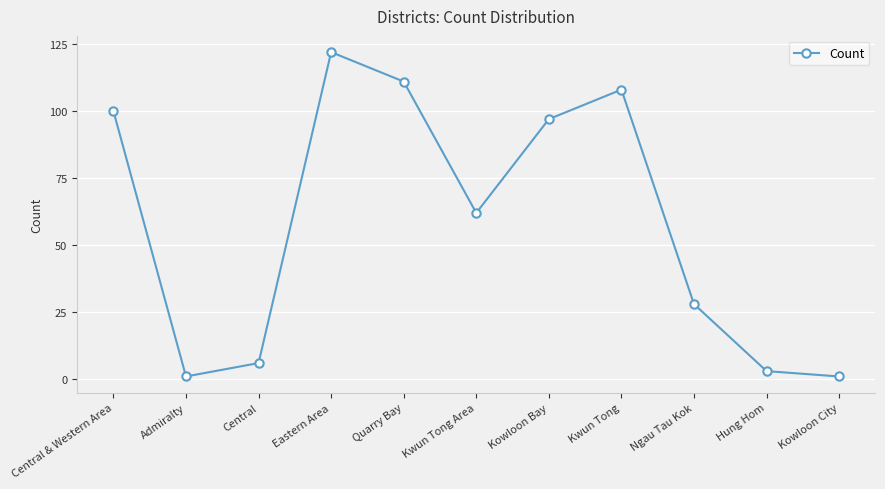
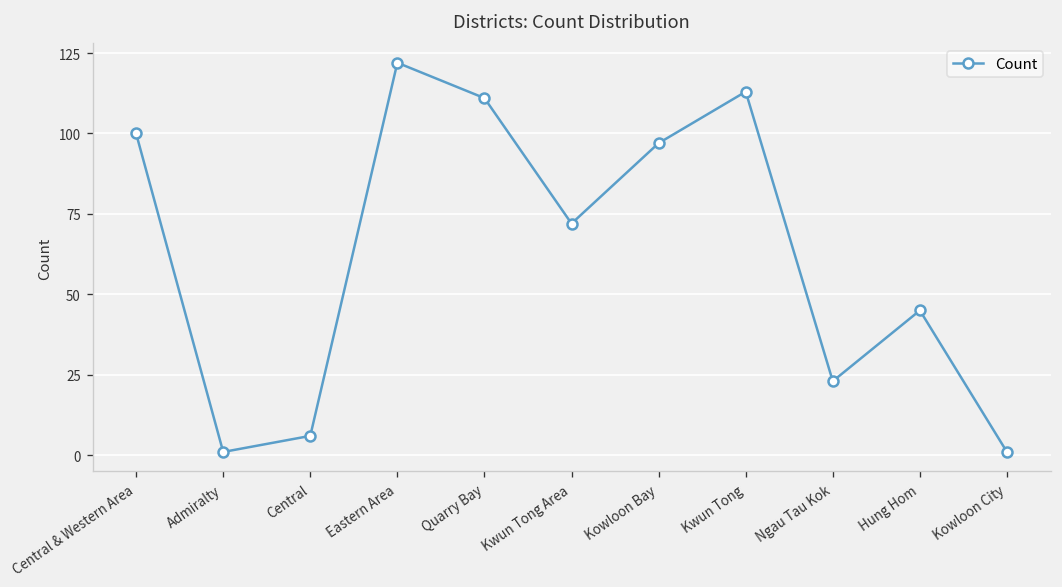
  {
    "Central & Western Area": 100,
    "Admiralty": 1,
    "Central": 6,
    "Eastern Area": 122,
    "Quarry Bay": 111,
-   "Kwun Tong Area": 62,
+   "Kwun Tong Area": 72,
    "Kowloon Bay": 97,
-   "Kwun Tong": 108,
-   "Ngau Tau Kok": 28,
-   "Hung Hom": 3,
+   "Kwun Tong": 113,
+   "Ngau Tau Kok": 23,
+   "Hung Hom": 45,
    "Kowloon City": 1
  }
